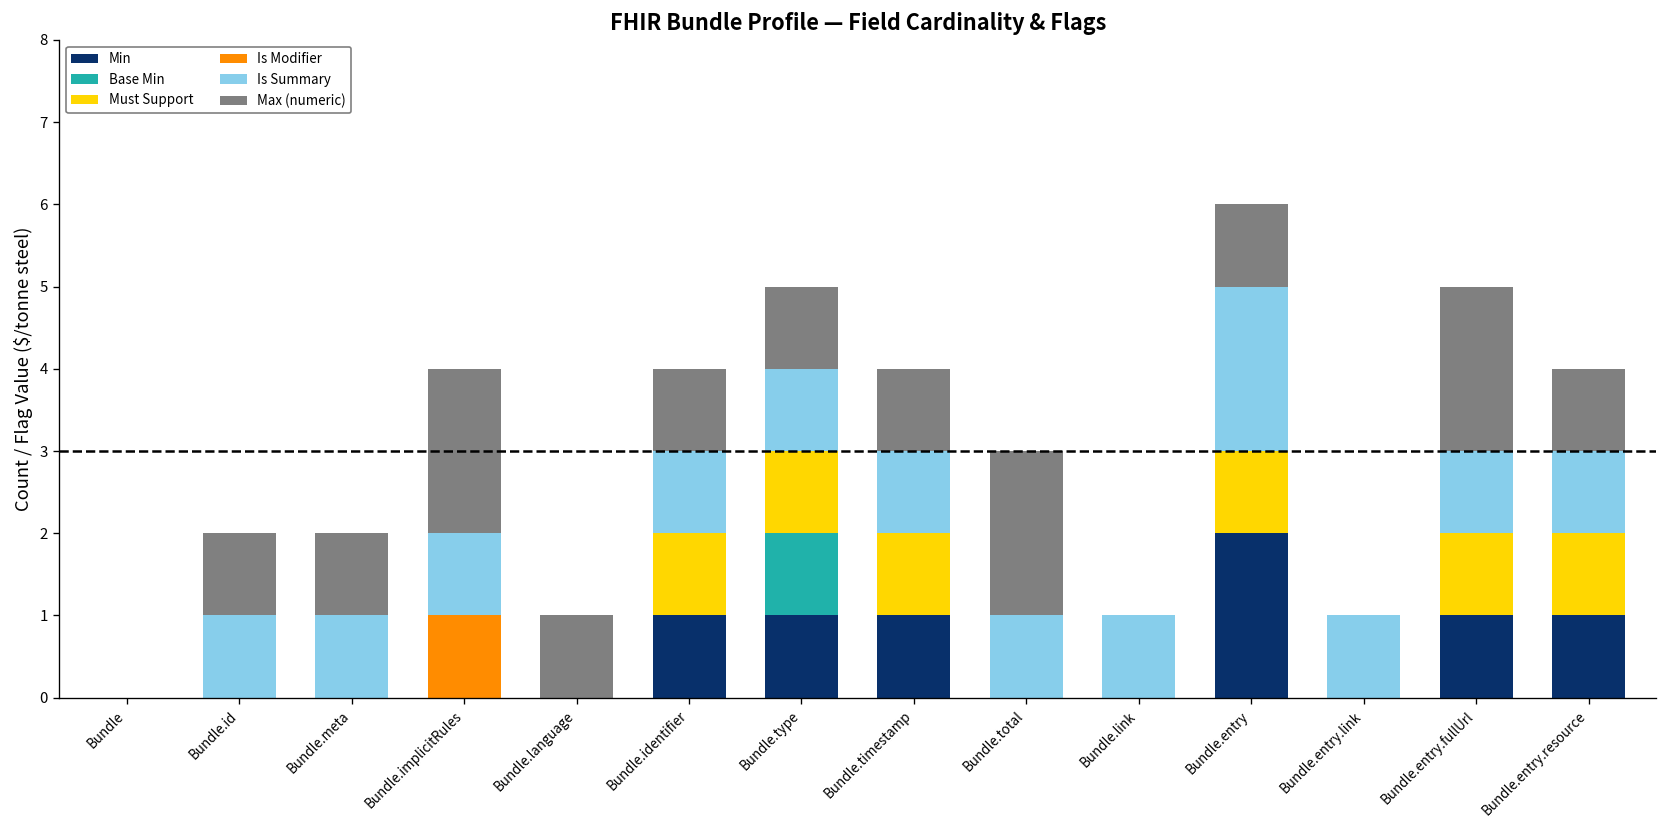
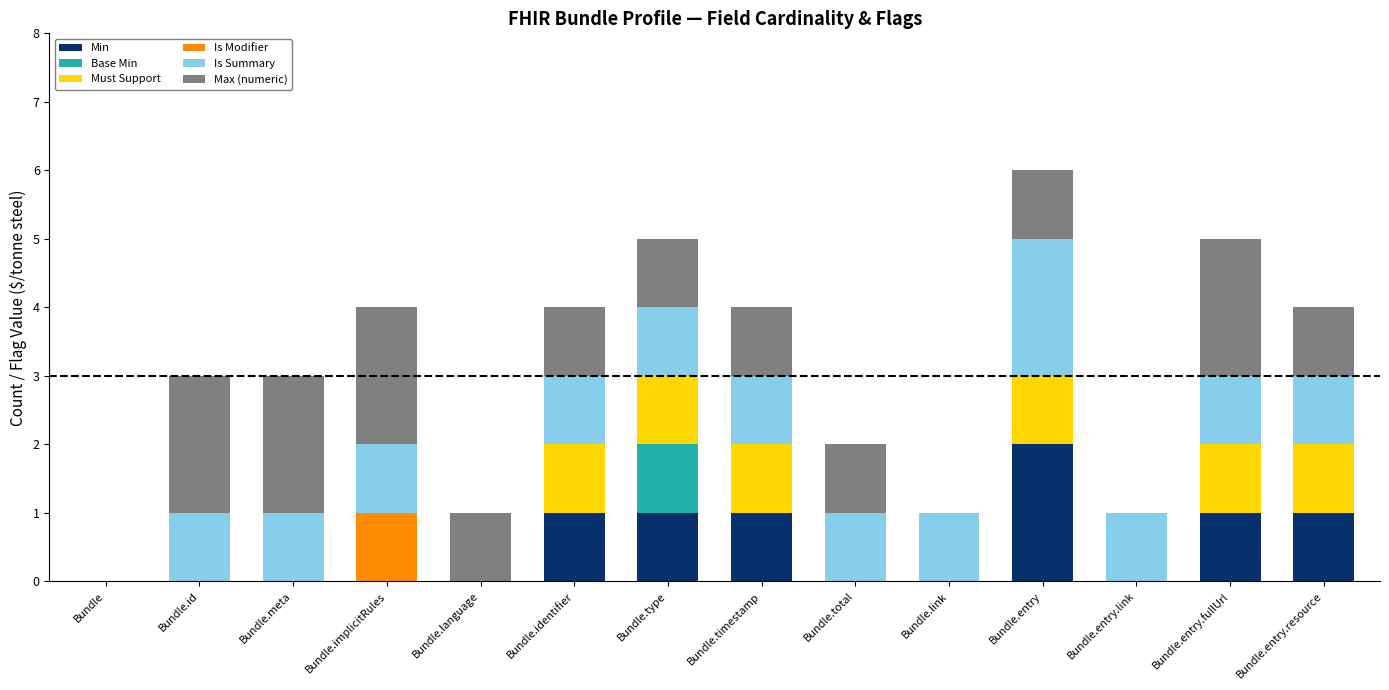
  {
    "Min": {
      "Bundle": 0,
      "Bundle.id": 0,
      "Bundle.meta": 0,
      "Bundle.implicitRules": 0,
      "Bundle.language": 0,
      "Bundle.identifier": 1,
      "Bundle.type": 1,
      "Bundle.timestamp": 1,
      "Bundle.total": 0,
      "Bundle.link": 0,
      "Bundle.entry": 2,
      "Bundle.entry.link": 0,
      "Bundle.entry.fullUrl": 1,
      "Bundle.entry.resource": 1
    },
    "Must Support": {
      "Bundle": 0,
      "Bundle.id": 0,
      "Bundle.meta": 0,
      "Bundle.implicitRules": 0,
      "Bundle.language": 0,
      "Bundle.identifier": 1,
      "Bundle.type": 1,
      "Bundle.timestamp": 1,
      "Bundle.total": 0,
      "Bundle.link": 0,
      "Bundle.entry": 1,
      "Bundle.entry.link": 0,
      "Bundle.entry.fullUrl": 1,
      "Bundle.entry.resource": 1
    },
    "Is Modifier": {
      "Bundle": 0,
      "Bundle.id": 0,
      "Bundle.meta": 0,
      "Bundle.implicitRules": 1,
      "Bundle.language": 0,
      "Bundle.identifier": 0,
      "Bundle.type": 0,
      "Bundle.timestamp": 0,
      "Bundle.total": 0,
      "Bundle.link": 0,
      "Bundle.entry": 0,
      "Bundle.entry.link": 0,
      "Bundle.entry.fullUrl": 0,
      "Bundle.entry.resource": 0
    },
    "Is Summary": {
      "Bundle": 0,
      "Bundle.id": 1,
      "Bundle.meta": 1,
      "Bundle.implicitRules": 1,
      "Bundle.language": 0,
      "Bundle.identifier": 1,
      "Bundle.type": 1,
      "Bundle.timestamp": 1,
      "Bundle.total": 1,
      "Bundle.link": 1,
      "Bundle.entry": 2,
      "Bundle.entry.link": 1,
      "Bundle.entry.fullUrl": 1,
      "Bundle.entry.resource": 1
    },
    "Max (numeric)": {
      "Bundle": 0,
-     "Bundle.id": 1,
-     "Bundle.meta": 1,
+     "Bundle.id": 2,
+     "Bundle.meta": 2,
      "Bundle.implicitRules": 2,
      "Bundle.language": 1,
      "Bundle.identifier": 1,
      "Bundle.type": 1,
      "Bundle.timestamp": 1,
-     "Bundle.total": 2,
+     "Bundle.total": 1,
      "Bundle.link": 0,
      "Bundle.entry": 1,
      "Bundle.entry.link": 0,
      "Bundle.entry.fullUrl": 2,
      "Bundle.entry.resource": 1
    }
  }
